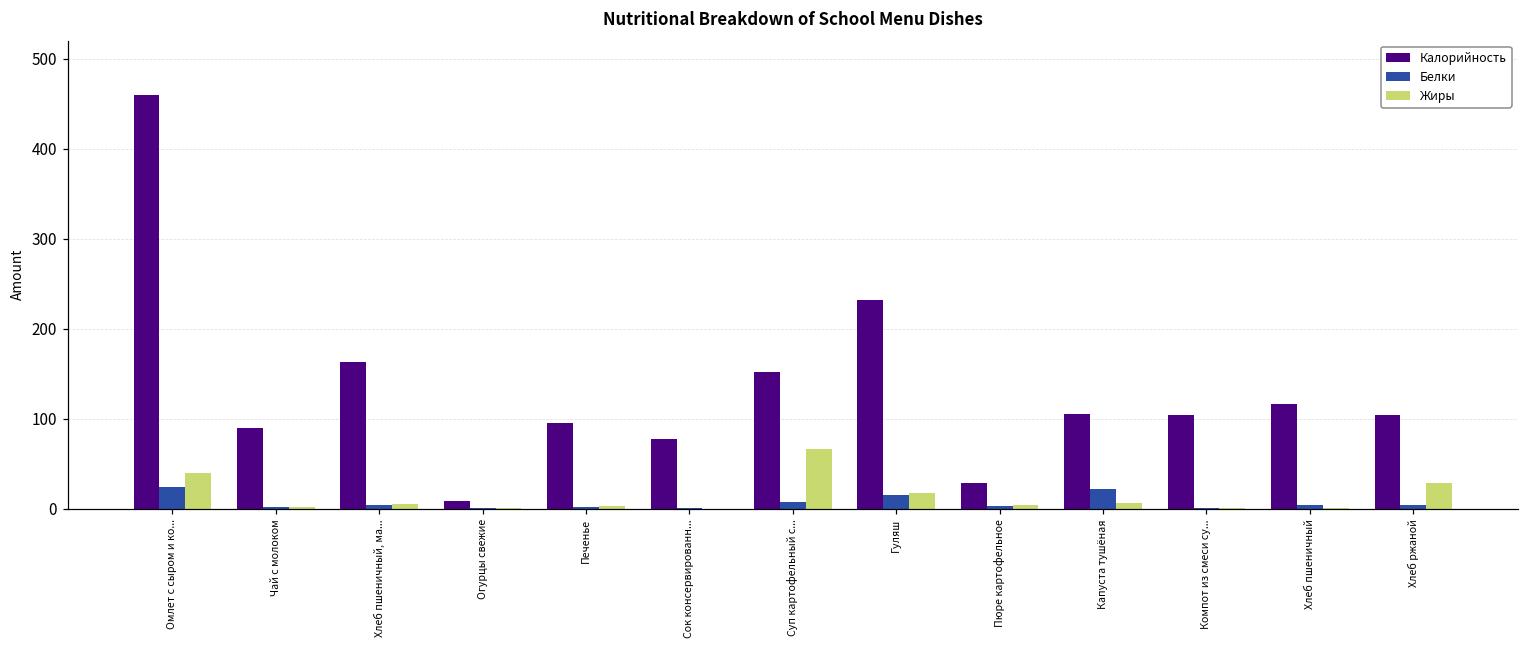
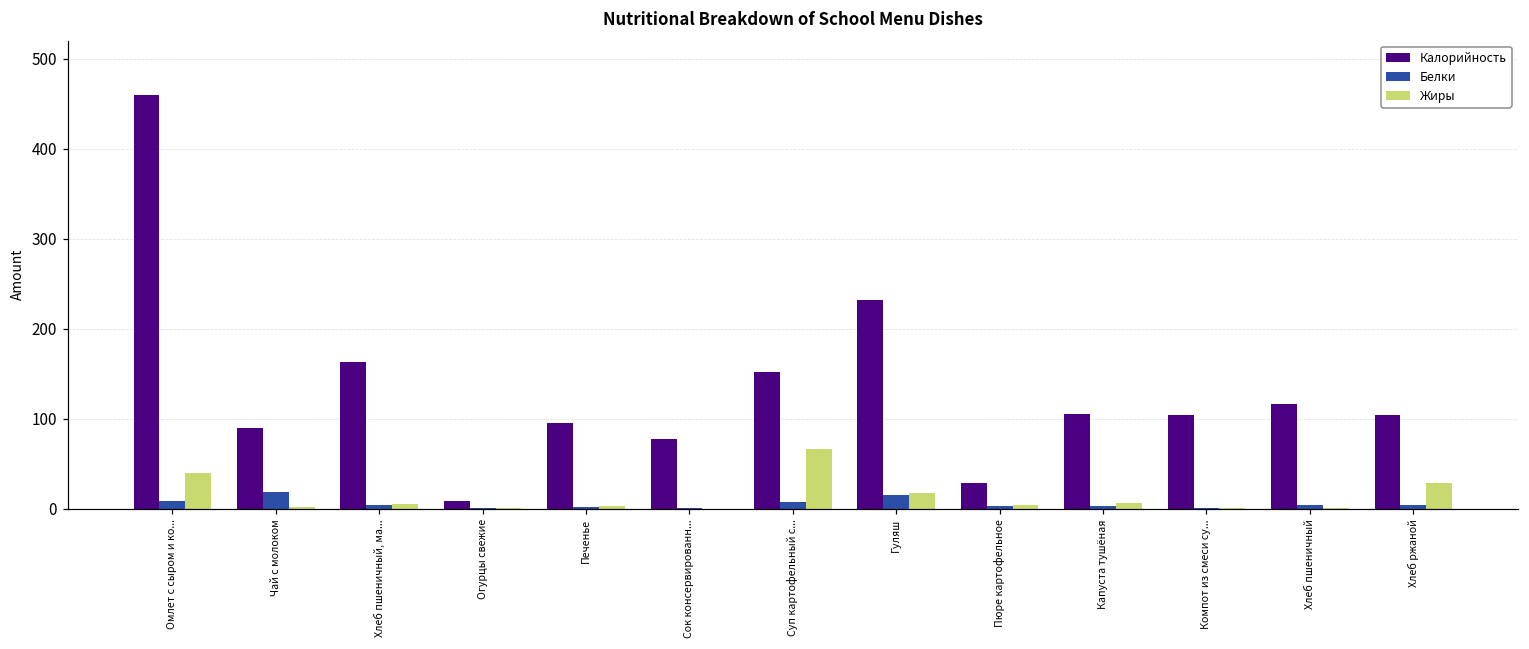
  {
    "Калорийность": {
      "Омлет с сыром и ко...": 460,
      "Чай с молоком": 90,
      "Хлеб пшеничный, ма...": 160,
      "Огурцы свежие": 10,
      "Печенье": 100,
      "Сок консервированн...": 80,
      "Суп картофельный с...": 150,
      "Гуляш": 230,
      "Пюре картофельное": 30,
      "Капуста тушёная": 100,
      "Компот из смеси су...": 100,
      "Хлеб пшеничный": 120,
      "Хлеб ржаной": 100
    },
    "Белки": {
-     "Омлет с сыром и ко...": 20,
-     "Чай с молоком": 0,
+     "Омлет с сыром и ко...": 10,
+     "Чай с молоком": 20,
      "Хлеб пшеничный, ма...": 0,
      "Суп картофельный с...": 10,
      "Гуляш": 20,
      "Пюре картофельное": 0,
-     "Капуста тушёная": 20,
+     "Капуста тушёная": 0,
      "Хлеб пшеничный": 0,
      "Хлеб ржаной": 0
    },
    "Жиры": {
      "Омлет с сыром и ко...": 40,
      "Хлеб пшеничный, ма...": 10,
      "Сок консервированн...": 0,
      "Суп картофельный с...": 70,
      "Гуляш": 20,
      "Пюре картофельное": 0,
      "Капуста тушёная": 10,
      "Хлеб ржаной": 30
    }
  }
